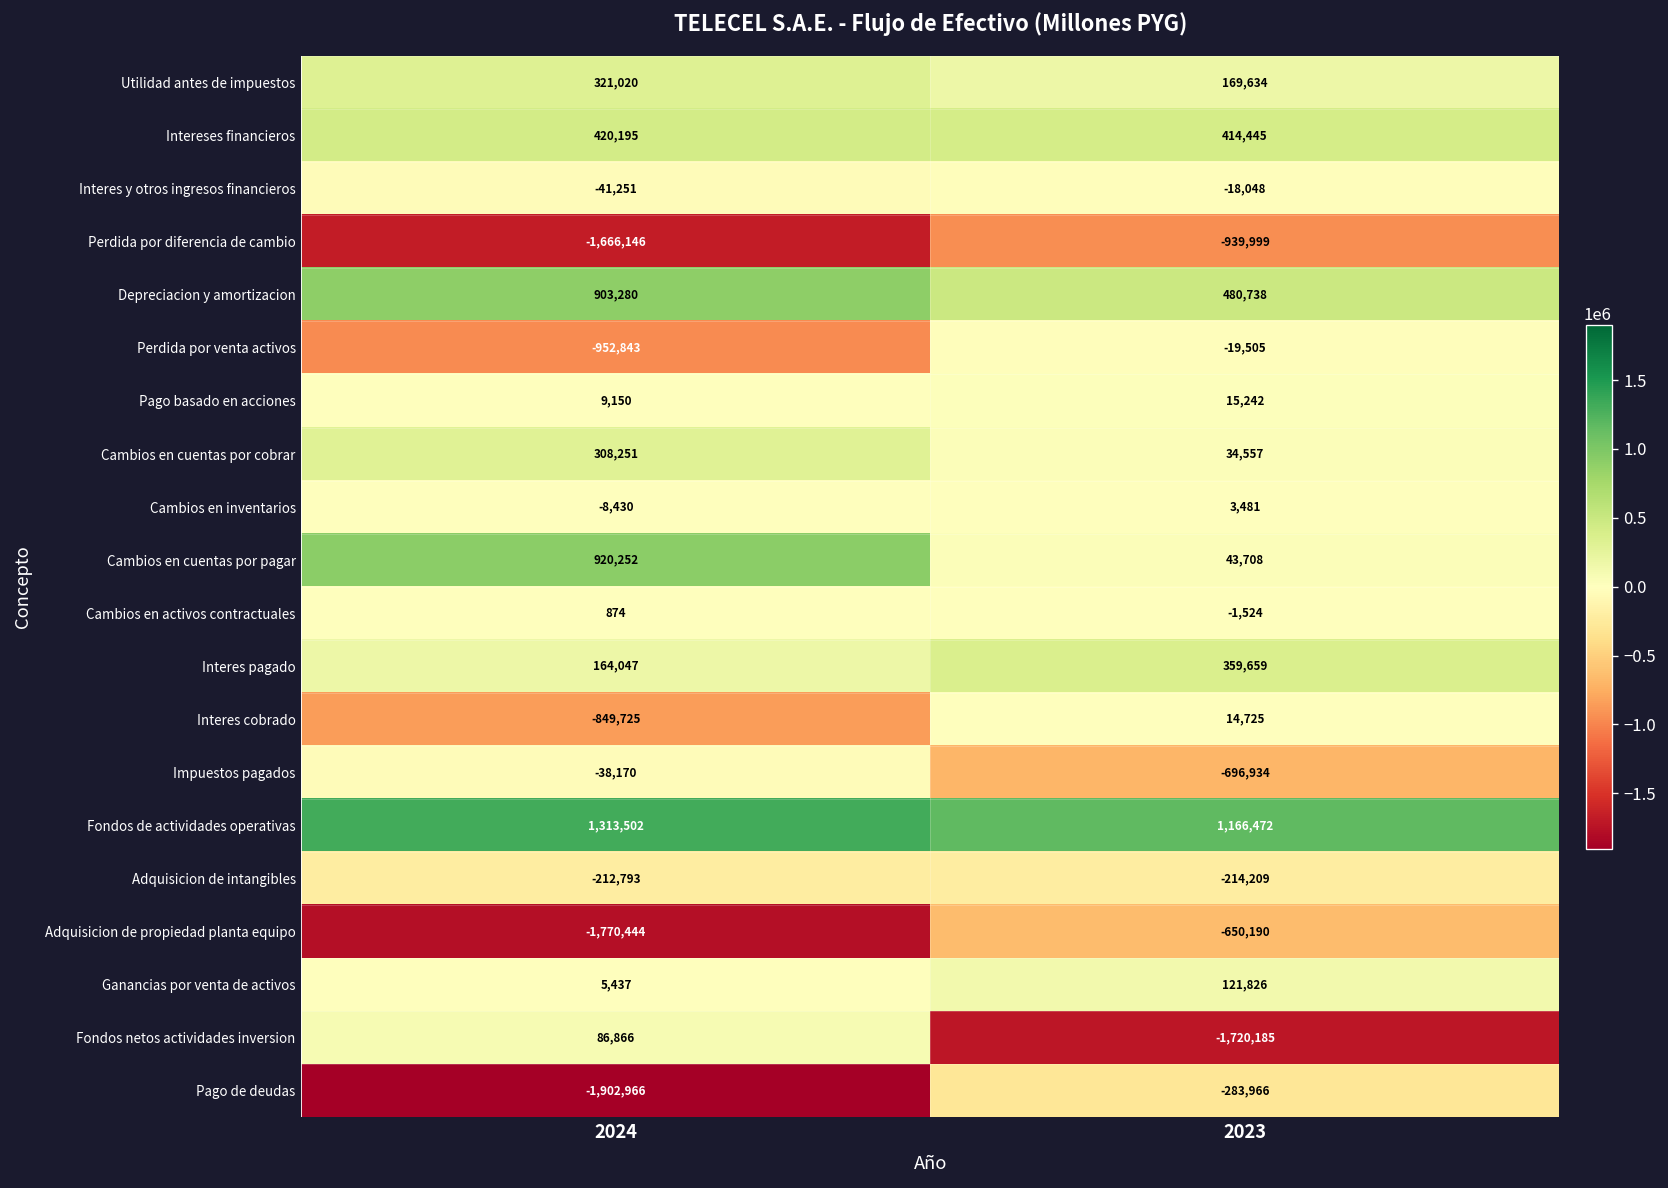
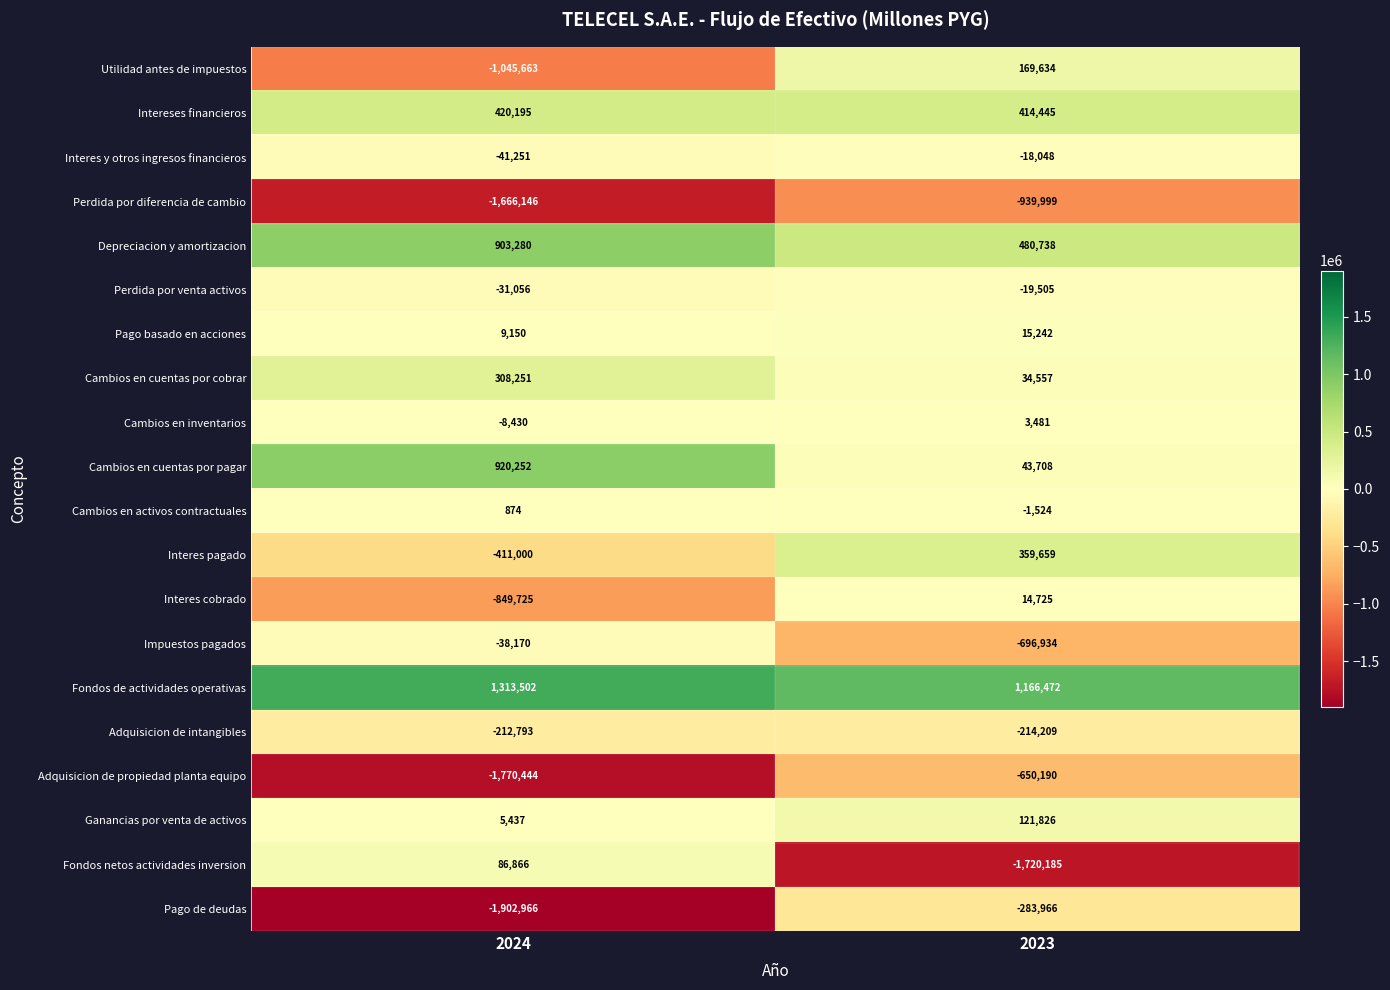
  {
    "Utilidad antes de impuestos": {
-     "2024": "321,020",
+     "2024": "-1,045,663",
      "2023": "169,634"
    },
    "Intereses financieros": {
      "2024": "420,195",
      "2023": "414,445"
    },
    "Interes y otros ingresos financieros": {
      "2024": "-41,251",
      "2023": "-18,048"
    },
    "Perdida por diferencia de cambio": {
      "2024": "-1,666,146",
      "2023": "-939,999"
    },
    "Depreciacion y amortizacion": {
      "2024": "903,280",
      "2023": "480,738"
    },
    "Perdida por venta activos": {
-     "2024": "-952,843",
+     "2024": "-31,056",
      "2023": "-19,505"
    },
    "Pago basado en acciones": {
      "2024": "9,150",
      "2023": "15,242"
    },
    "Cambios en cuentas por cobrar": {
      "2024": "308,251",
      "2023": "34,557"
    },
    "Cambios en inventarios": {
      "2024": "-8,430",
      "2023": "3,481"
    },
    "Cambios en cuentas por pagar": {
      "2024": "920,252",
      "2023": "43,708"
    },
    "Cambios en activos contractuales": {
      "2024": "874",
      "2023": "-1,524"
    },
    "Interes pagado": {
-     "2024": "164,047",
+     "2024": "-411,000",
      "2023": "359,659"
    },
    "Interes cobrado": {
      "2024": "-849,725",
      "2023": "14,725"
    },
    "Impuestos pagados": {
      "2024": "-38,170",
      "2023": "-696,934"
    },
    "Fondos de actividades operativas": {
      "2024": "1,313,502",
      "2023": "1,166,472"
    },
    "Adquisicion de intangibles": {
      "2024": "-212,793",
      "2023": "-214,209"
    },
    "Adquisicion de propiedad planta equipo": {
      "2024": "-1,770,444",
      "2023": "-650,190"
    },
    "Ganancias por venta de activos": {
      "2024": "5,437",
      "2023": "121,826"
    },
    "Fondos netos actividades inversion": {
      "2024": "86,866",
      "2023": "-1,720,185"
    },
    "Pago de deudas": {
      "2024": "-1,902,966",
      "2023": "-283,966"
    }
  }
